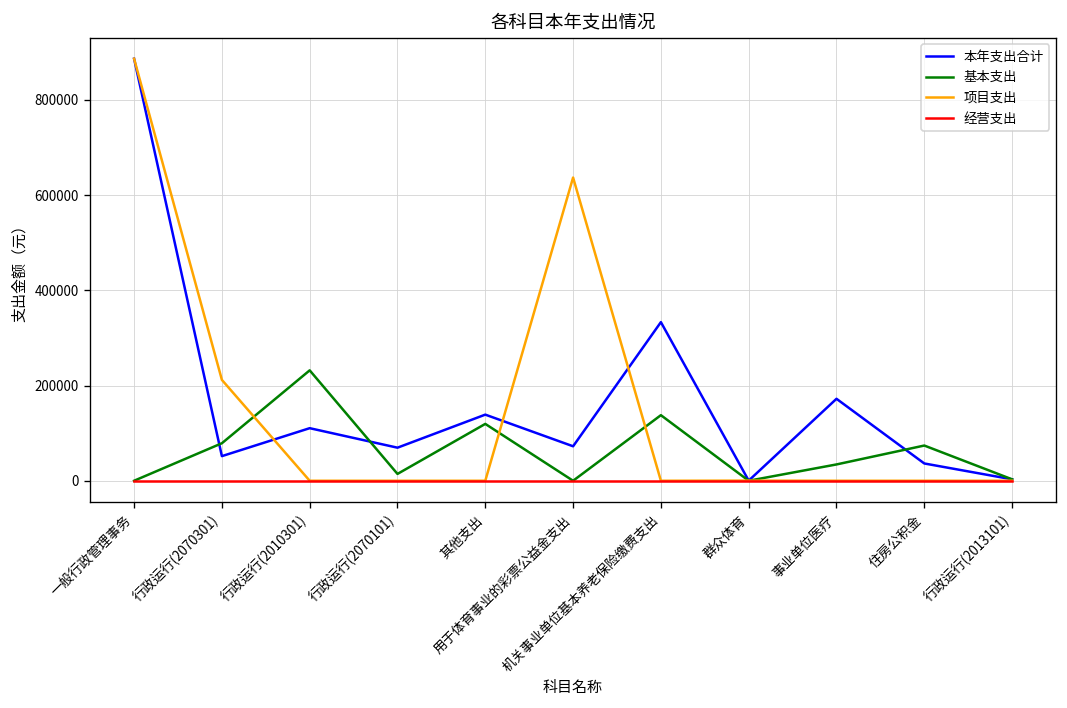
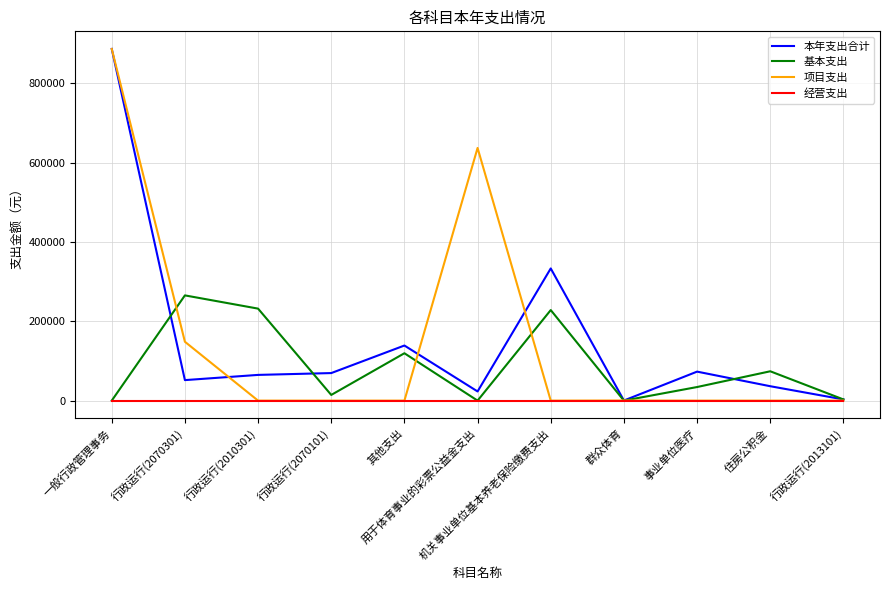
  {
    "本年支出合计": {
      "行政运行(2070301)": 50000,
-     "行政运行(2010301)": 110000,
+     "行政运行(2010301)": 60000,
      "行政运行(2070101)": 70000,
      "其他支出": 140000,
-     "用于体育事业的彩票公益金支出": 70000,
+     "用于体育事业的彩票公益金支出": 20000,
      "机关事业单位基本养老保险缴费支出": 330000,
-     "事业单位医疗": 170000,
+     "事业单位医疗": 70000,
      "住房公积金": 40000
    },
    "基本支出": {
-     "行政运行(2070301)": 80000,
+     "行政运行(2070301)": 270000,
      "行政运行(2010301)": 230000,
      "行政运行(2070101)": 10000,
      "其他支出": 120000,
-     "机关事业单位基本养老保险缴费支出": 140000,
+     "机关事业单位基本养老保险缴费支出": 230000,
      "事业单位医疗": 30000,
      "住房公积金": 70000
    },
    "项目支出": {
-     "行政运行(2070301)": 210000,
+     "行政运行(2070301)": 150000,
      "用于体育事业的彩票公益金支出": 640000
    },
    "经营支出": {
      "行政运行(2070301)": 0
    }
  }
